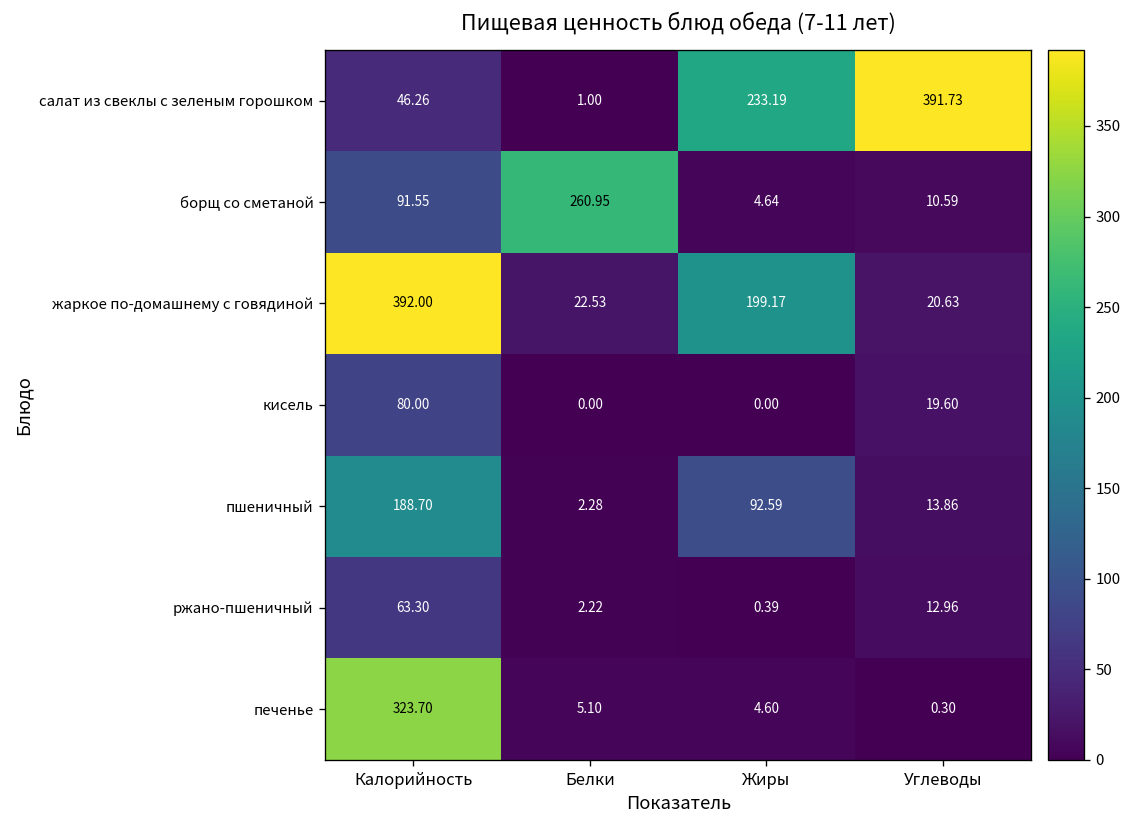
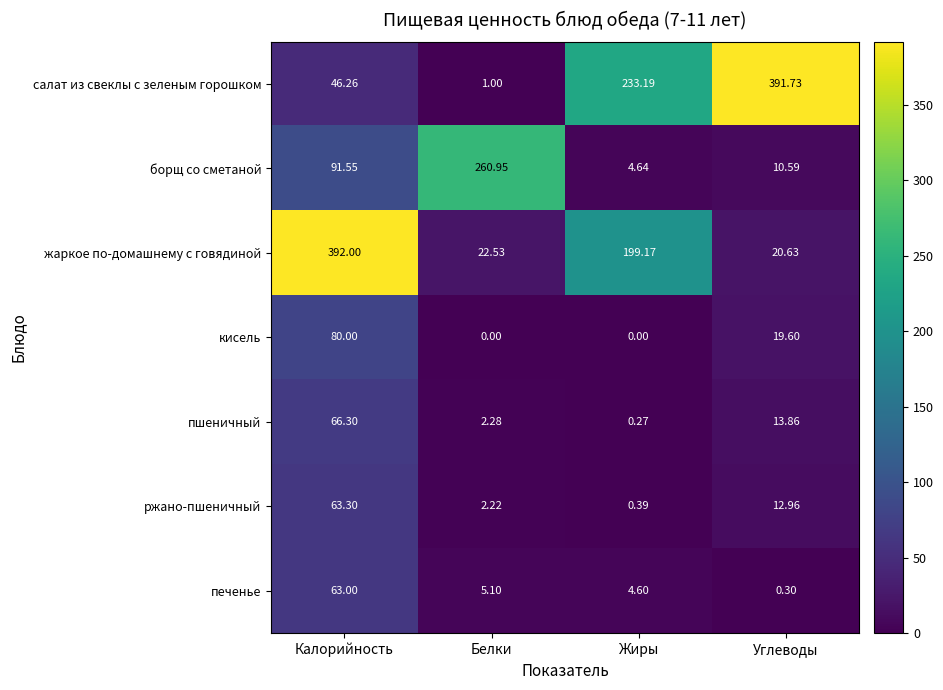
  {
    "салат из свеклы с зеленым горошком": {
      "Калорийность": 46.26,
      "Белки": 1.00,
      "Жиры": 233.19,
      "Углеводы": 391.73
    },
    "борщ со сметаной": {
      "Калорийность": 91.55,
      "Белки": 260.95,
      "Жиры": 4.64,
      "Углеводы": 10.59
    },
    "жаркое по-домашнему с говядиной": {
      "Калорийность": 392.00,
      "Белки": 22.53,
      "Жиры": 199.17,
      "Углеводы": 20.63
    },
    "кисель": {
      "Калорийность": 80.00,
      "Белки": 0.00,
      "Жиры": 0.00,
      "Углеводы": 19.60
    },
    "пшеничный": {
-     "Калорийность": 188.70,
+     "Калорийность": 66.30,
      "Белки": 2.28,
-     "Жиры": 92.59,
+     "Жиры": 0.27,
      "Углеводы": 13.86
    },
    "ржано-пшеничный": {
      "Калорийность": 63.30,
      "Белки": 2.22,
      "Жиры": 0.39,
      "Углеводы": 12.96
    },
    "печенье": {
-     "Калорийность": 323.70,
+     "Калорийность": 63.00,
      "Белки": 5.10,
      "Жиры": 4.60,
      "Углеводы": 0.30
    }
  }
